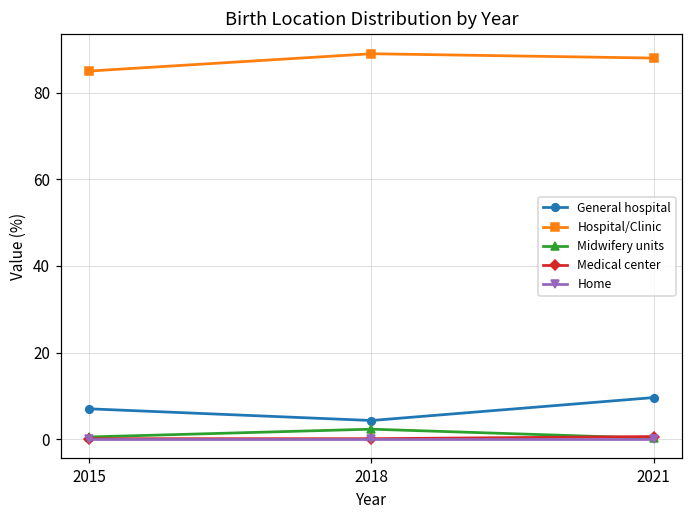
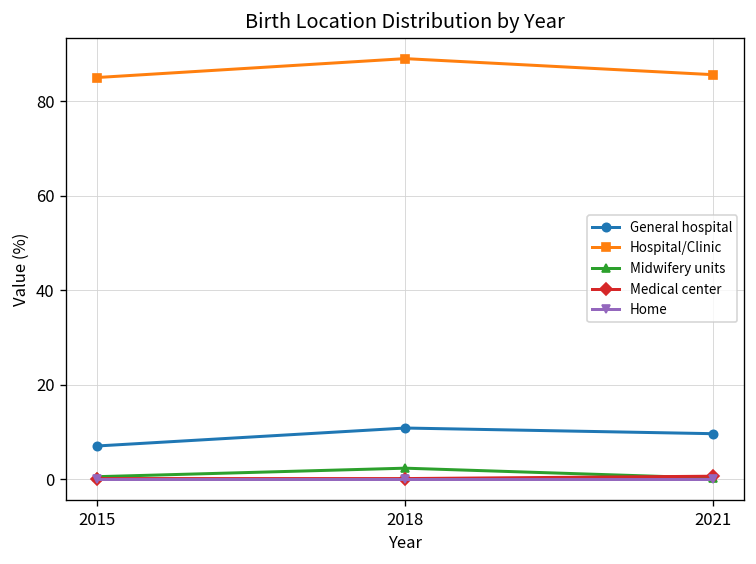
  {
    "General hospital": {
      "2015": 7,
-     "2018": 4,
+     "2018": 11,
      "2021": 10
    },
    "Hospital/Clinic": {
      "2015": 85,
      "2018": 89,
-     "2021": 88
+     "2021": 86
    },
    "Midwifery units": {
      "2018": 2
    }
  }
